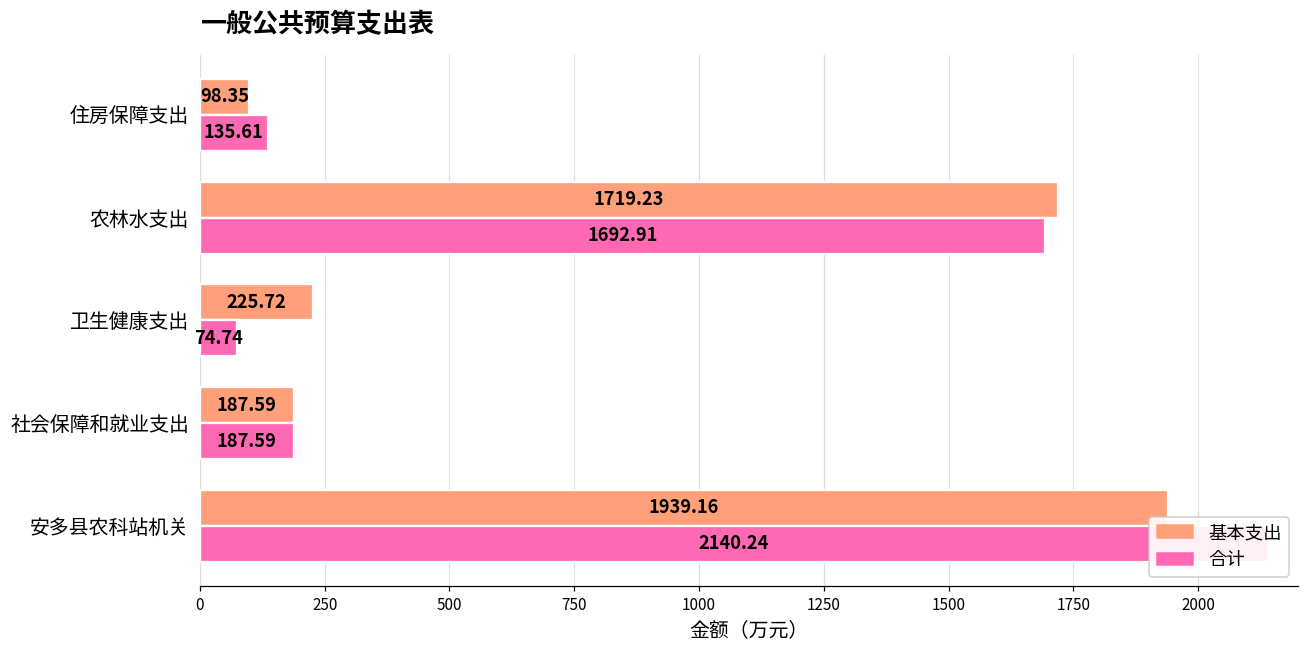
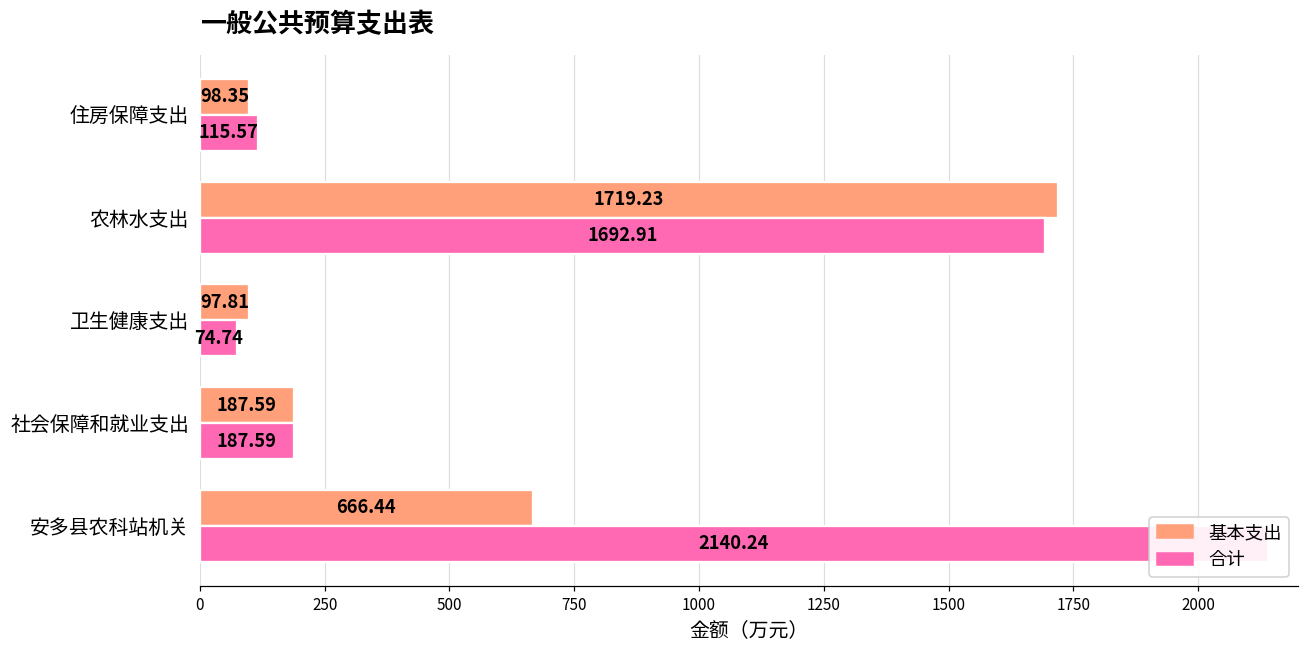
  {
    "基本支出": {
      "住房保障支出": 98.35,
      "农林水支出": 1719.23,
-     "卫生健康支出": 225.72,
+     "卫生健康支出": 97.81,
      "社会保障和就业支出": 187.59,
-     "安多县农科站机关": 1939.16
+     "安多县农科站机关": 666.44
    },
    "合计": {
-     "住房保障支出": 135.61,
+     "住房保障支出": 115.57,
      "农林水支出": 1692.91,
      "卫生健康支出": 74.74,
      "社会保障和就业支出": 187.59
    }
  }
